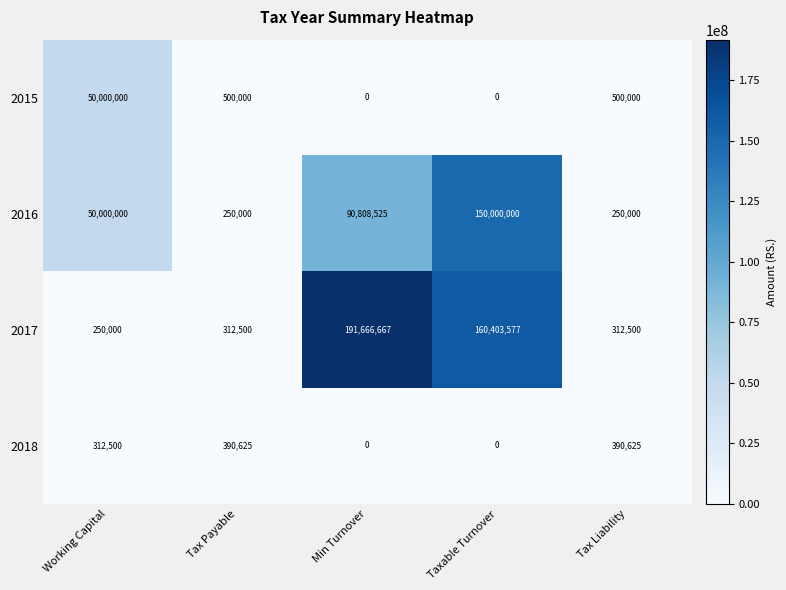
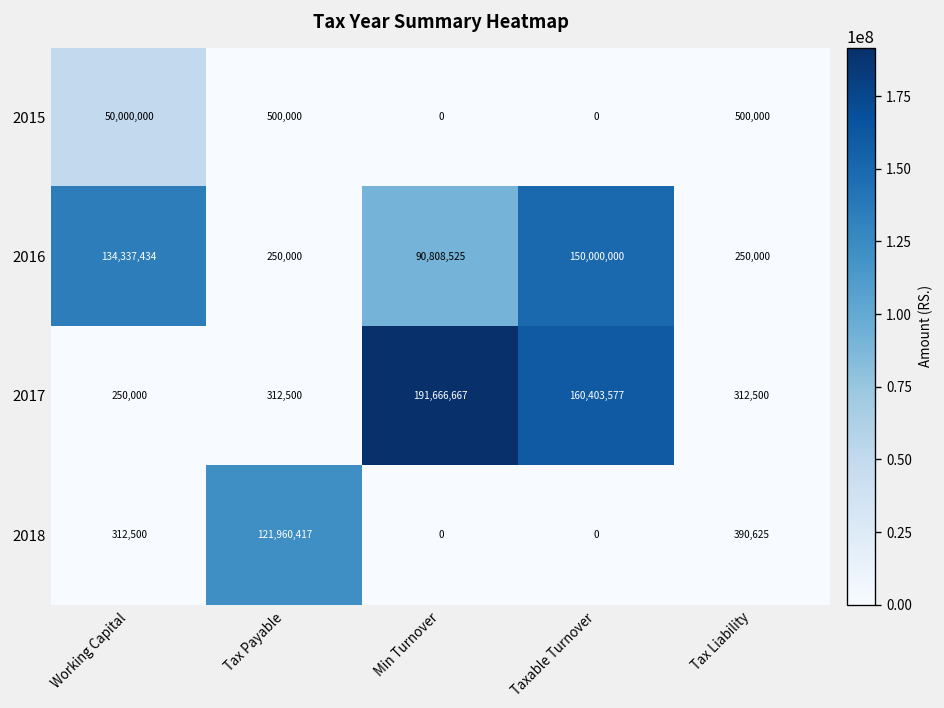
  {
    "2015": {
      "Working Capital": "50,000,000",
      "Tax Payable": "500,000",
      "Min Turnover": "0",
      "Taxable Turnover": "0",
      "Tax Liability": "500,000"
    },
    "2016": {
-     "Working Capital": "50,000,000",
+     "Working Capital": "134,337,434",
      "Tax Payable": "250,000",
      "Min Turnover": "90,808,525",
      "Taxable Turnover": "150,000,000",
      "Tax Liability": "250,000"
    },
    "2017": {
      "Working Capital": "250,000",
      "Tax Payable": "312,500",
      "Min Turnover": "191,666,667",
      "Taxable Turnover": "160,403,577",
      "Tax Liability": "312,500"
    },
    "2018": {
      "Working Capital": "312,500",
-     "Tax Payable": "390,625",
+     "Tax Payable": "121,960,417",
      "Min Turnover": "0",
      "Taxable Turnover": "0",
      "Tax Liability": "390,625"
    }
  }
